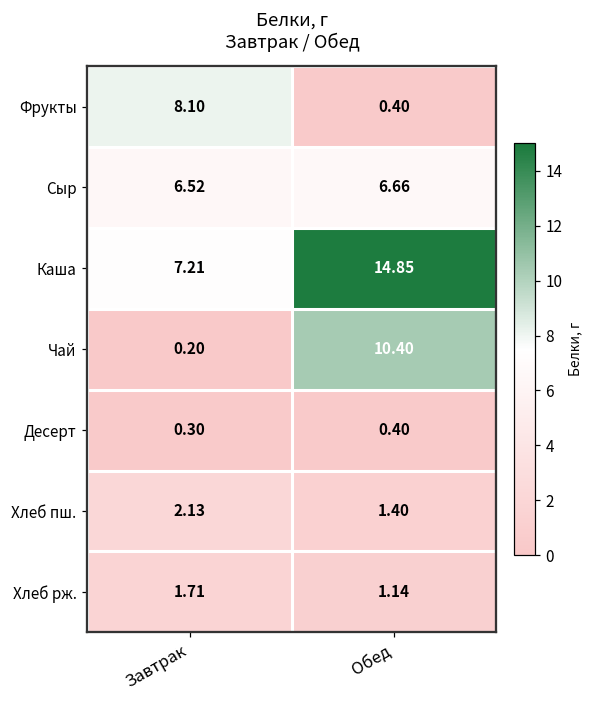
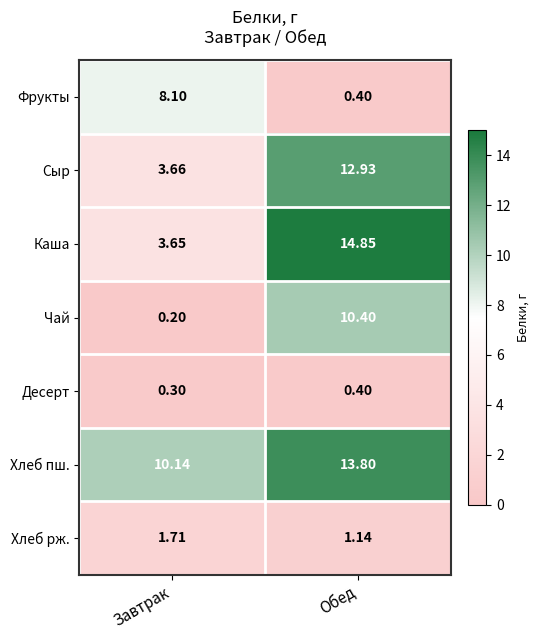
  {
    "Фрукты": {
      "Завтрак": 8.10,
      "Обед": 0.40
    },
    "Сыр": {
-     "Завтрак": 6.52,
-     "Обед": 6.66
+     "Завтрак": 3.66,
+     "Обед": 12.93
    },
    "Каша": {
-     "Завтрак": 7.21,
+     "Завтрак": 3.65,
      "Обед": 14.85
    },
    "Чай": {
      "Завтрак": 0.20,
      "Обед": 10.40
    },
    "Десерт": {
      "Завтрак": 0.30,
      "Обед": 0.40
    },
    "Хлеб пш.": {
-     "Завтрак": 2.13,
-     "Обед": 1.40
+     "Завтрак": 10.14,
+     "Обед": 13.80
    },
    "Хлеб рж.": {
      "Завтрак": 1.71,
      "Обед": 1.14
    }
  }
